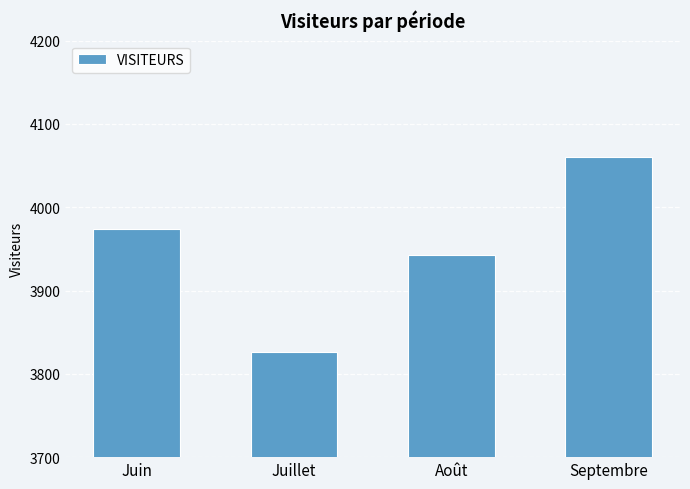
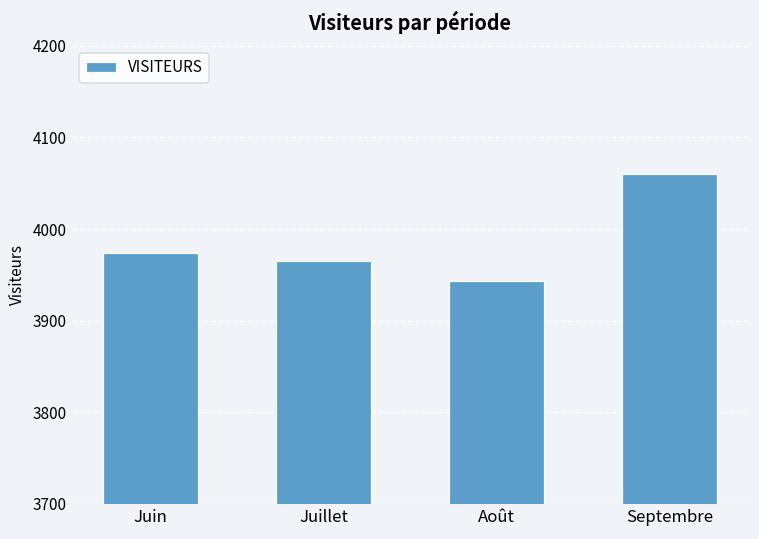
  {
    "Juin": 3970,
-   "Juillet": 3830,
+   "Juillet": 3970,
    "Août": 3940,
    "Septembre": 4060
  }
